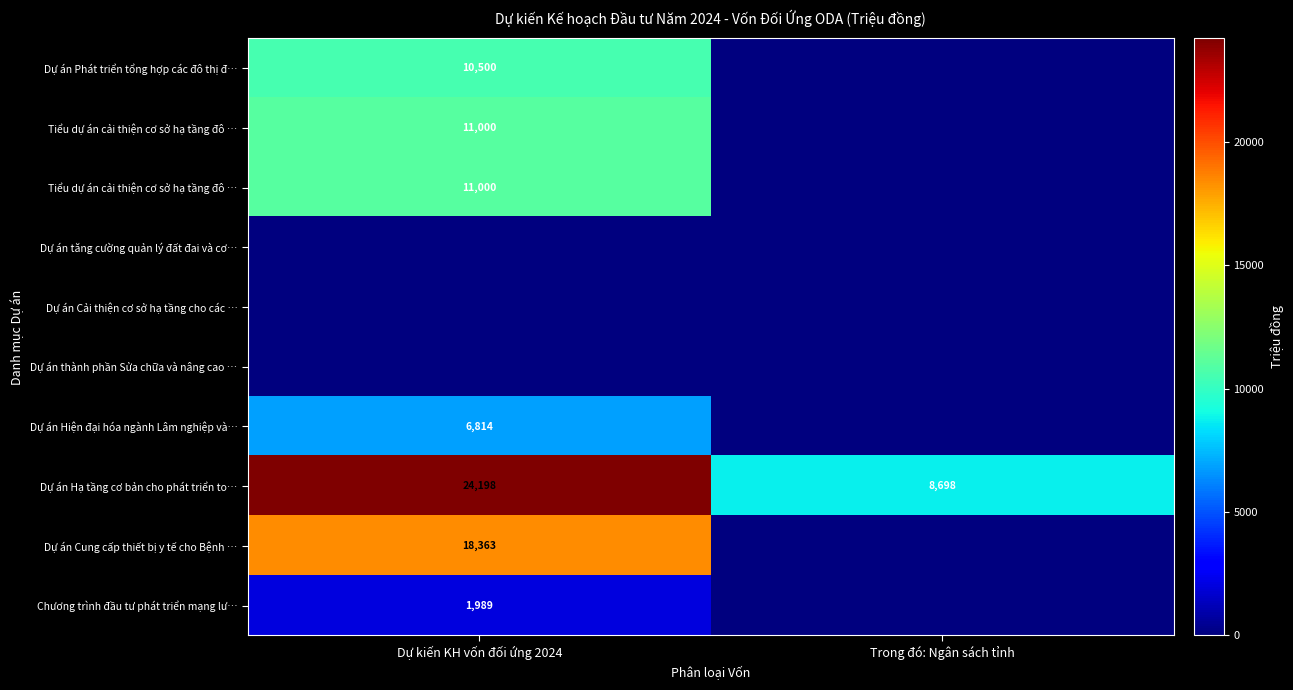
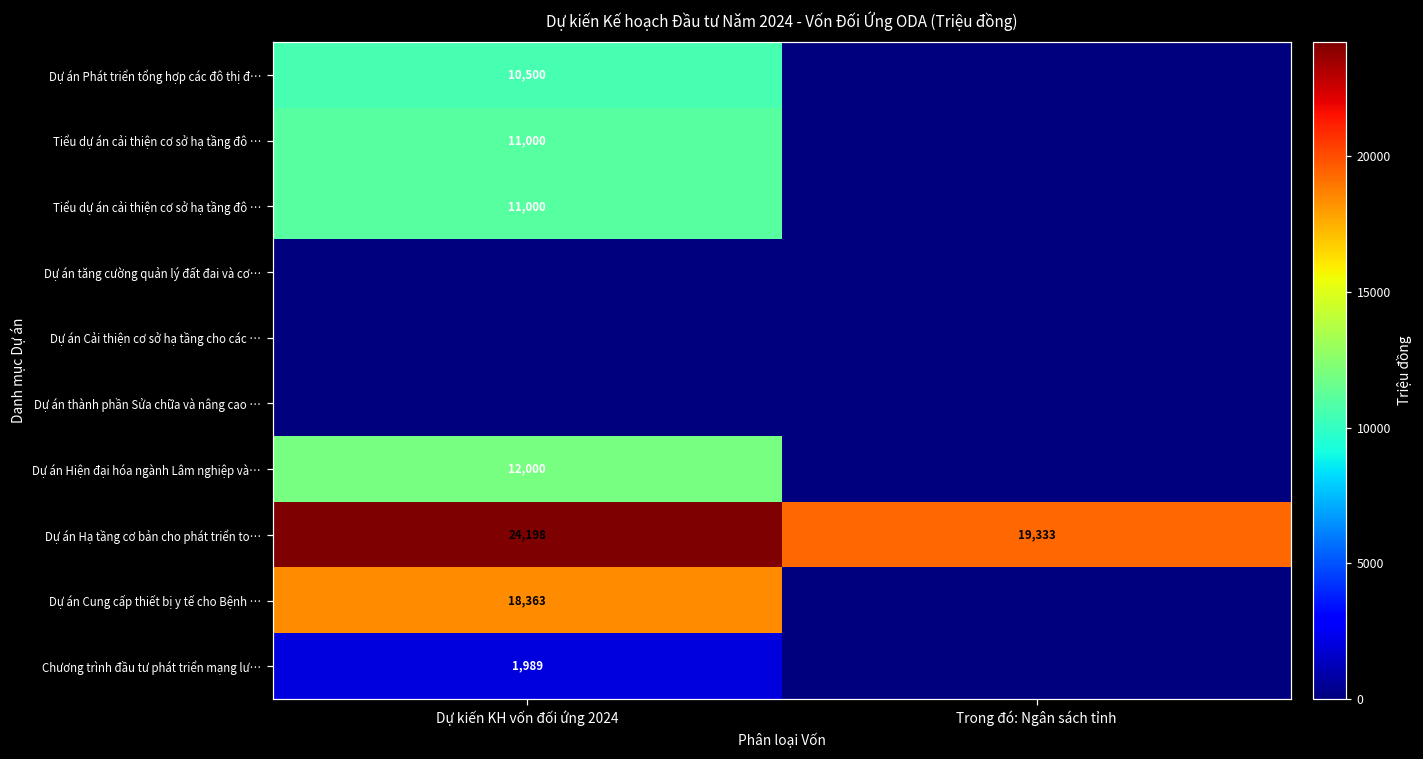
  {
    "Dự án Phát triển tổng hợp các đô thị đ…": {
      "Dự kiến KH vốn đối ứng 2024": "10,500"
    },
    "Dự án Hiện đại hóa ngành Lâm nghiệp và…": {
-     "Dự kiến KH vốn đối ứng 2024": "6,814"
+     "Dự kiến KH vốn đối ứng 2024": "12,000"
    },
    "Dự án Hạ tầng cơ bản cho phát triển to…": {
      "Dự kiến KH vốn đối ứng 2024": "24,198",
-     "Trong đó: Ngân sách tỉnh": "8,698"
+     "Trong đó: Ngân sách tỉnh": "19,333"
    },
    "Dự án Cung cấp thiết bị y tế cho Bệnh …": {
      "Dự kiến KH vốn đối ứng 2024": "18,363"
    },
    "Chương trình đầu tư phát triển mạng lư…": {
      "Dự kiến KH vốn đối ứng 2024": "1,989"
    }
  }
